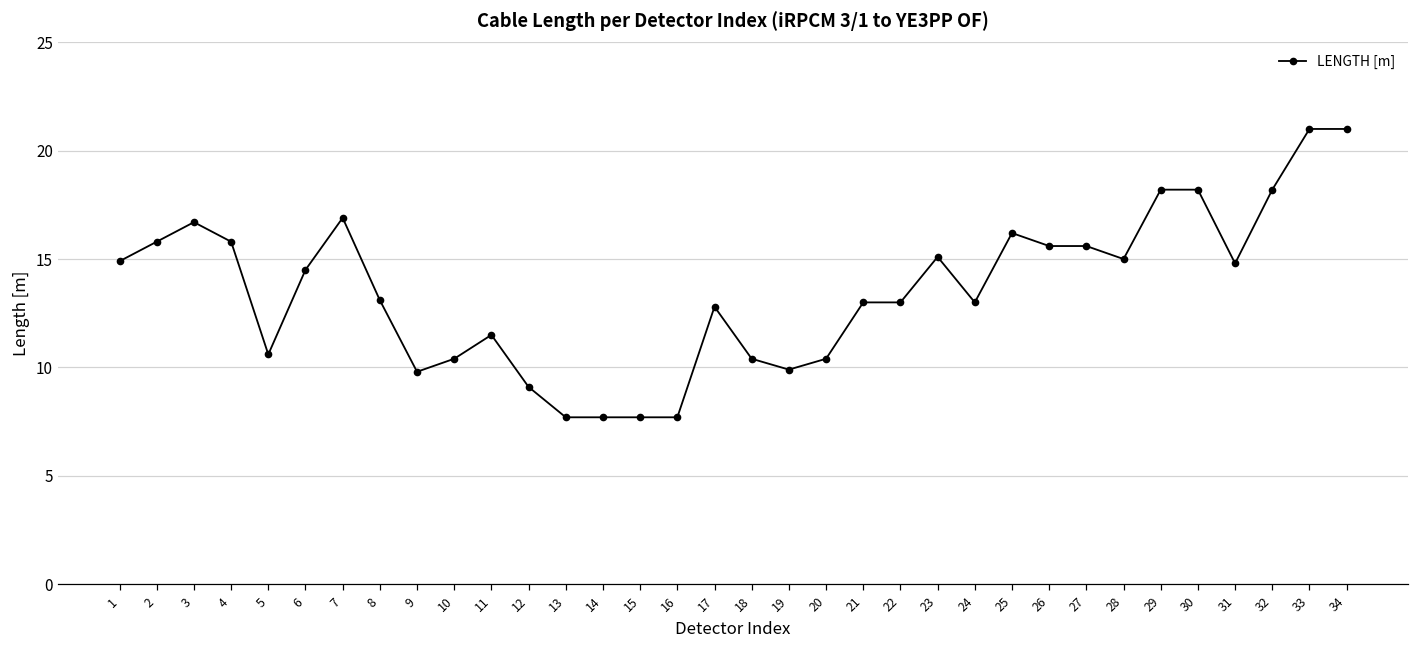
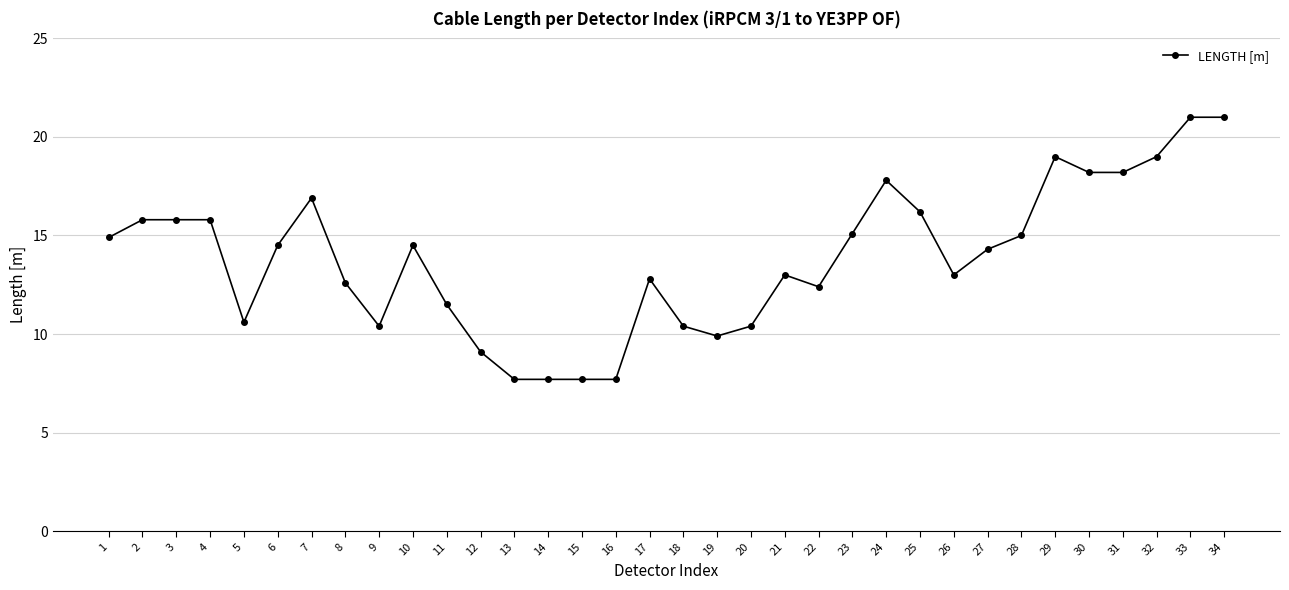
  {
    "1": 14.9,
    "2": 15.8,
-   "3": 16.7,
+   "3": 15.8,
    "4": 15.8,
    "5": 10.6,
    "6": 14.5,
    "7": 16.9,
-   "8": 13.1,
-   "9": 9.8,
-   "10": 10.4,
+   "8": 12.6,
+   "9": 10.4,
+   "10": 14.5,
    "11": 11.5,
    "12": 9.1,
    "13": 7.7,
    "14": 7.7,
    "15": 7.7,
    "16": 7.7,
    "17": 12.8,
    "18": 10.4,
    "19": 9.9,
    "20": 10.4,
    "21": 13.0,
-   "22": 13.0,
+   "22": 12.4,
    "23": 15.1,
-   "24": 13.0,
+   "24": 17.8,
    "25": 16.2,
-   "26": 15.6,
-   "27": 15.6,
+   "26": 13.0,
+   "27": 14.3,
    "28": 15.0,
-   "29": 18.2,
+   "29": 19.0,
    "30": 18.2,
-   "31": 14.8,
-   "32": 18.2,
+   "31": 18.2,
+   "32": 19.0,
    "33": 21.0,
    "34": 21.0
  }
